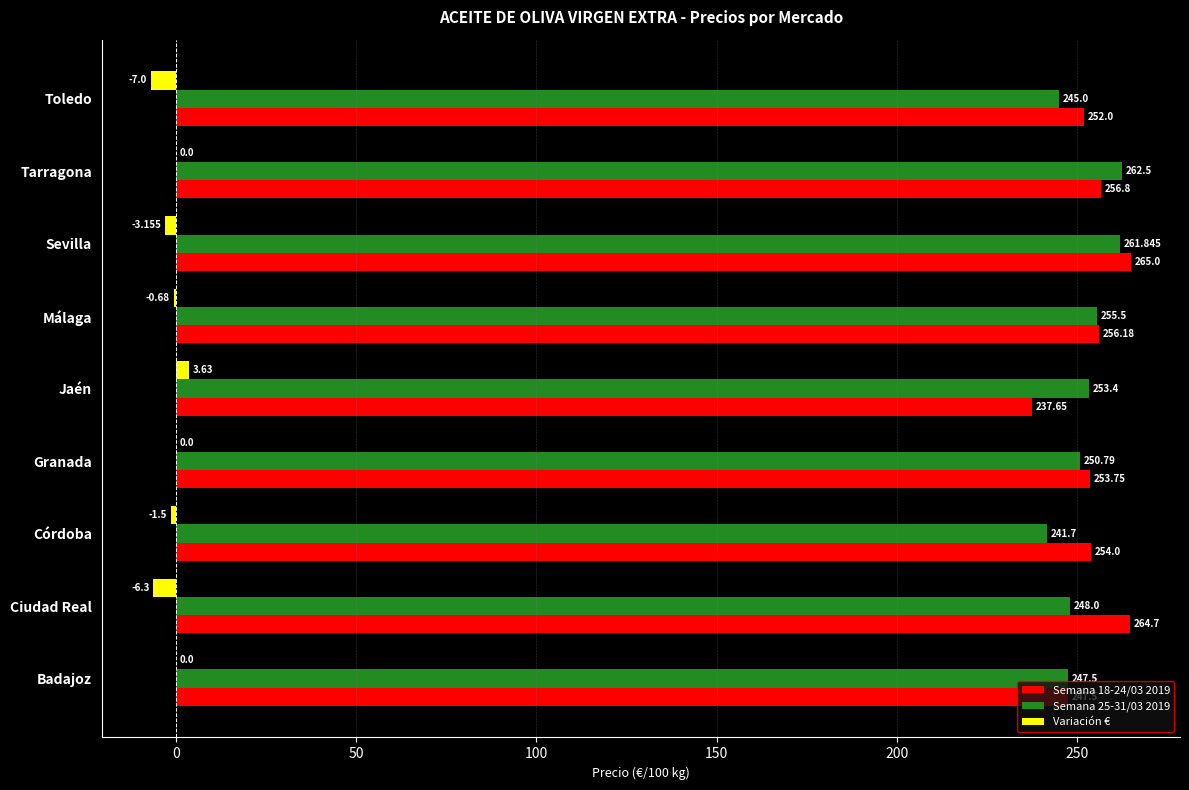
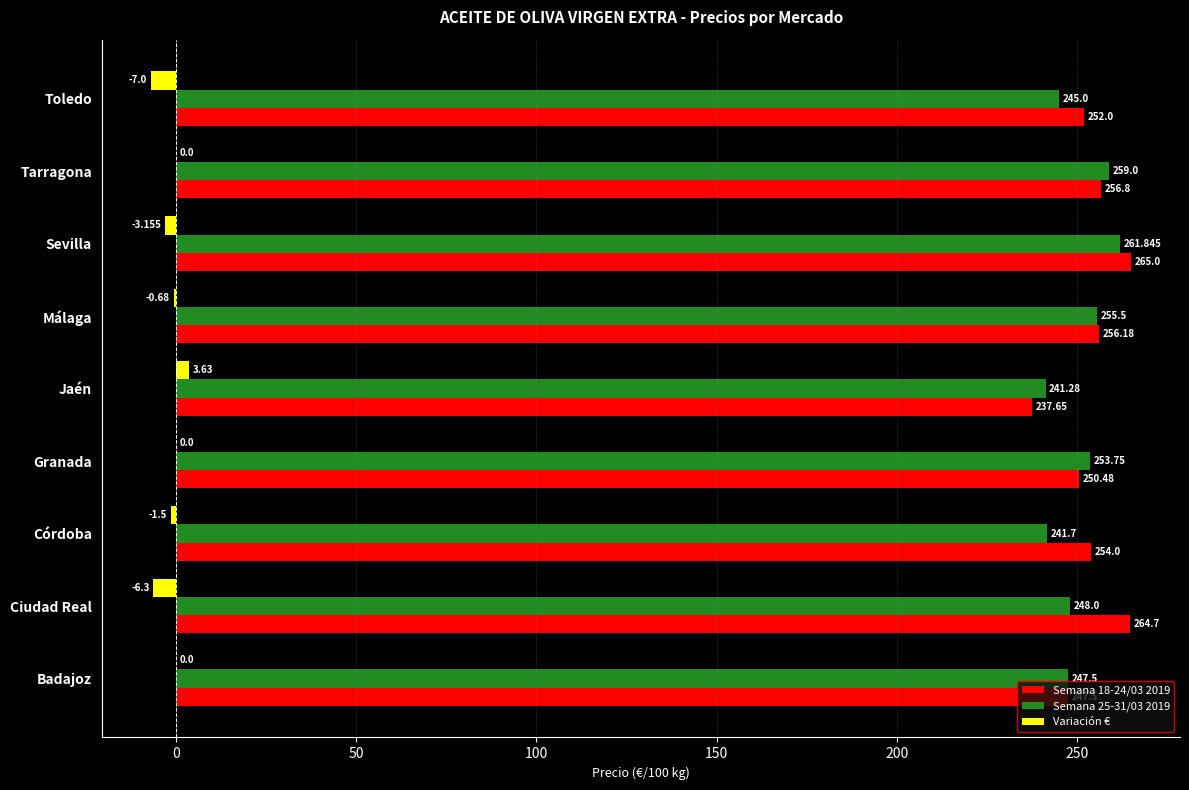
  {
    "Semana 18-24/03 2019": {
      "Toledo": 252.0,
      "Tarragona": 256.8,
      "Sevilla": 265.0,
      "Málaga": 256.18,
      "Jaén": 237.65,
-     "Granada": 253.75,
+     "Granada": 250.48,
      "Córdoba": 254.0,
      "Ciudad Real": 264.7
    },
    "Semana 25-31/03 2019": {
      "Toledo": 245.0,
-     "Tarragona": 262.5,
+     "Tarragona": 259.0,
      "Sevilla": 261.845,
      "Málaga": 255.5,
-     "Jaén": 253.4,
-     "Granada": 250.79,
+     "Jaén": 241.28,
+     "Granada": 253.75,
      "Córdoba": 241.7,
      "Ciudad Real": 248.0
    },
    "Variación €": {
      "Toledo": -7.0,
      "Tarragona": 0.0,
      "Sevilla": -3.155,
      "Málaga": -0.68,
      "Jaén": 3.63,
      "Granada": 0.0,
      "Córdoba": -1.5,
      "Ciudad Real": -6.3,
      "Badajoz": 0.0
    }
  }
